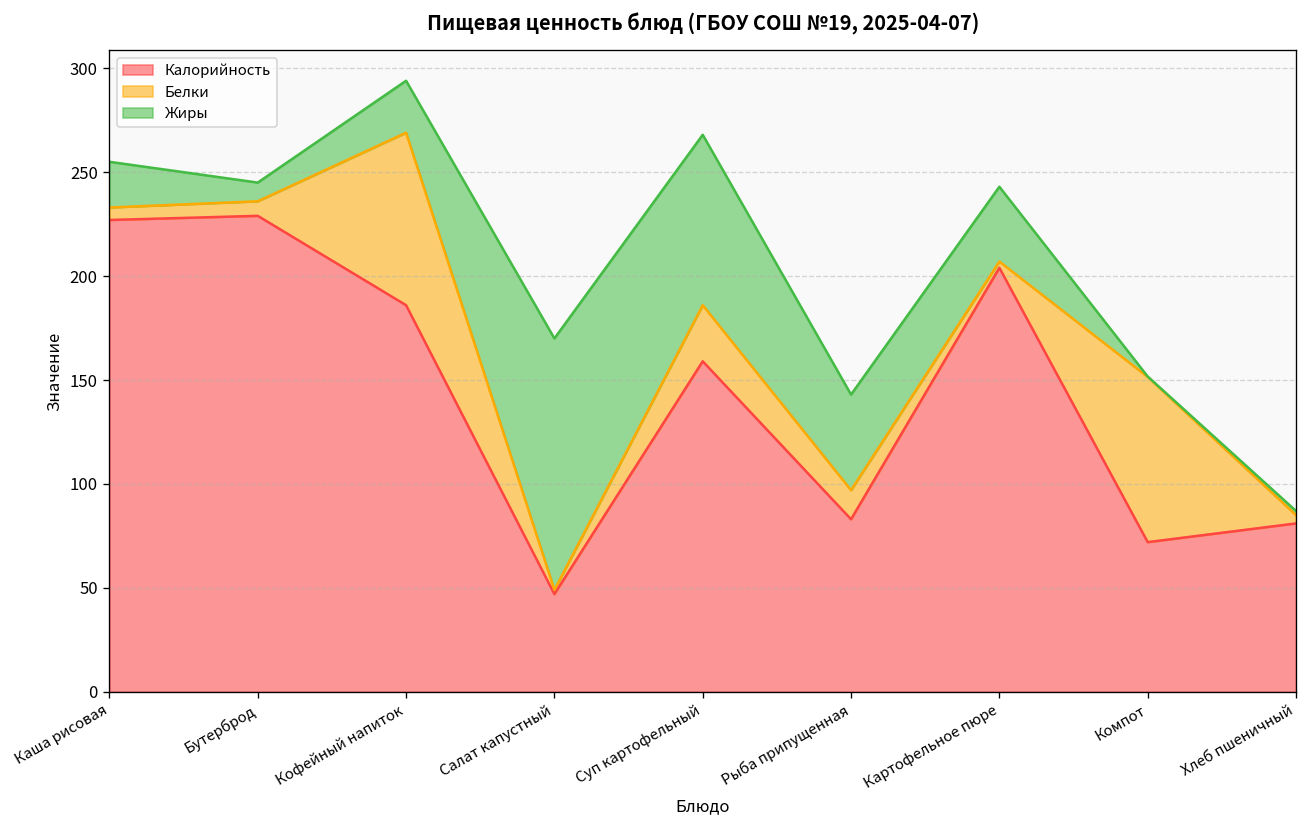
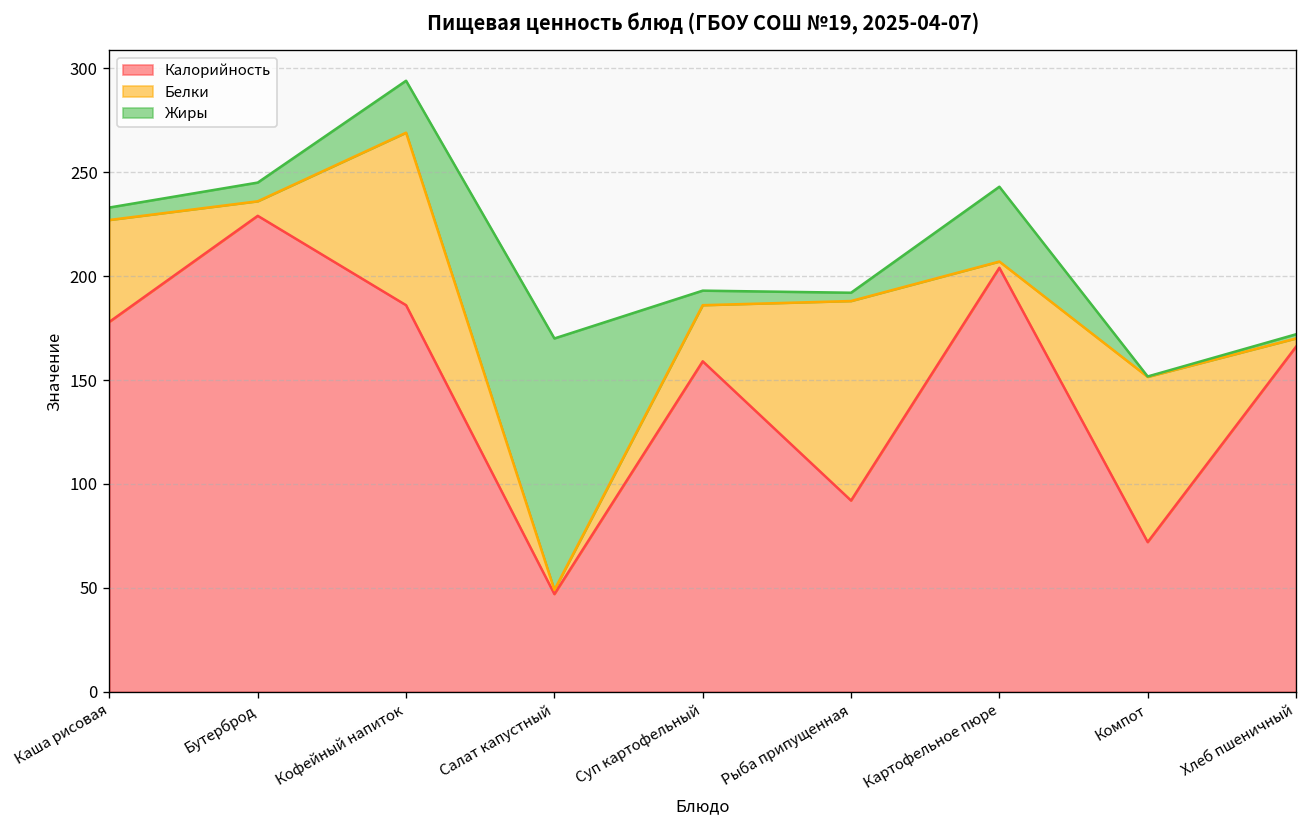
  {
    "Калорийность": {
-     "Каша рисовая": 227,
+     "Каша рисовая": 178,
      "Бутерброд": 229,
      "Кофейный напиток": 186,
      "Салат капустный": 47,
      "Суп картофельный": 159,
-     "Рыба припущенная": 83,
+     "Рыба припущенная": 92,
      "Картофельное пюре": 204,
      "Компот": 72,
-     "Хлеб пшеничный": 81
+     "Хлеб пшеничный": 166
    },
    "Белки": {
-     "Каша рисовая": 6,
+     "Каша рисовая": 49,
      "Бутерброд": 7,
      "Кофейный напиток": 83,
      "Салат капустный": 2,
      "Суп картофельный": 27,
-     "Рыба припущенная": 14,
+     "Рыба припущенная": 96,
      "Картофельное пюре": 3,
      "Хлеб пшеничный": 4
    },
    "Жиры": {
-     "Каша рисовая": 22,
+     "Каша рисовая": 6,
      "Бутерброд": 9,
      "Кофейный напиток": 25,
      "Салат капустный": 121,
-     "Суп картофельный": 82,
-     "Рыба припущенная": 46,
+     "Суп картофельный": 7,
+     "Рыба припущенная": 4,
      "Картофельное пюре": 36,
      "Хлеб пшеничный": 2
    }
  }
